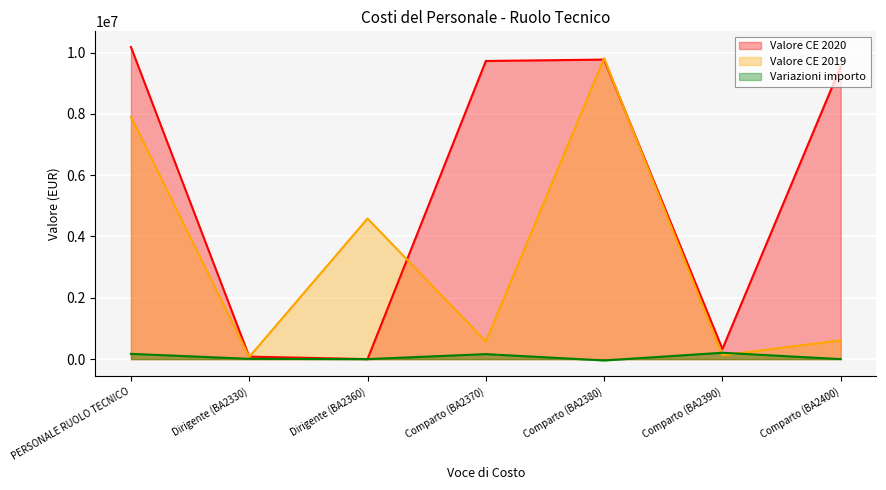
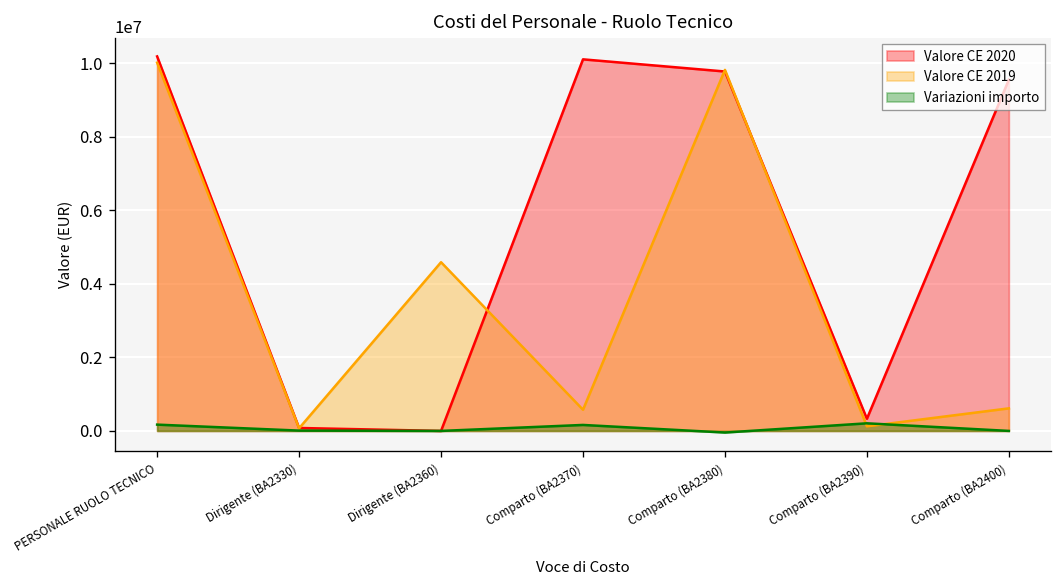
  {
    "Valore CE 2020": {
      "PERSONALE RUOLO TECNICO": 10200000,
-     "Comparto (BA2370)": 9700000,
+     "Comparto (BA2370)": 10100000,
      "Comparto (BA2390)": 300000
    },
    "Valore CE 2019": {
-     "PERSONALE RUOLO TECNICO": 7900000,
+     "PERSONALE RUOLO TECNICO": 10000000,
      "Dirigente (BA2360)": 4600000,
      "Comparto (BA2370)": 600000,
      "Comparto (BA2400)": 600000
    }
  }
